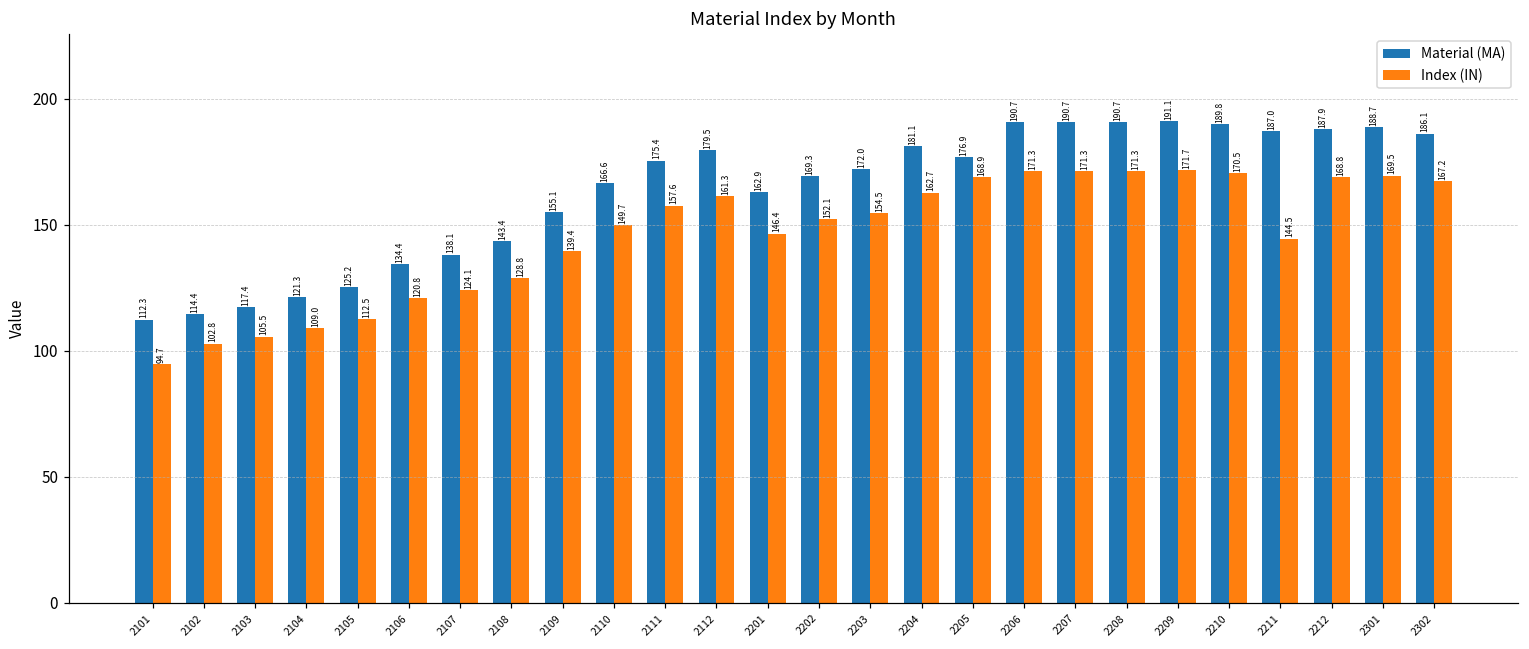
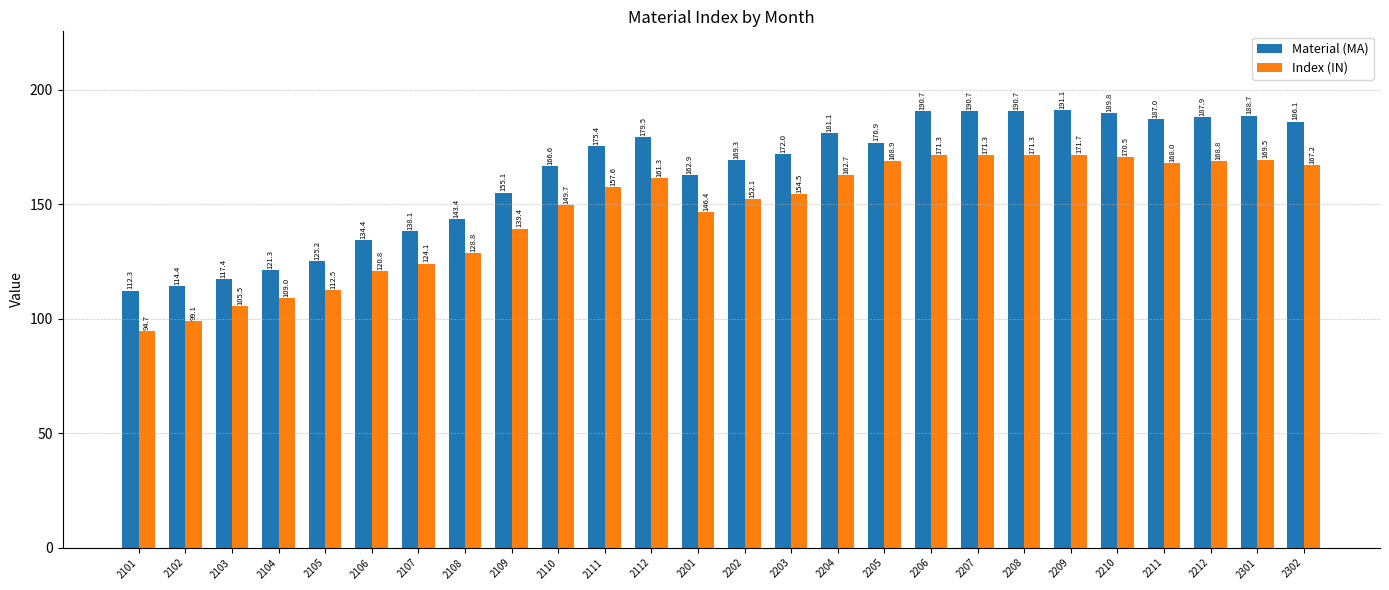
  {
    "Material (MA)": {
      "2101": 112.3,
      "2102": 114.4,
      "2103": 117.4,
      "2104": 121.3,
      "2105": 125.2,
      "2106": 134.4,
      "2107": 138.1,
      "2108": 143.4,
      "2109": 155.1,
      "2110": 166.6,
      "2111": 175.4,
      "2112": 179.5,
      "2201": 162.9,
      "2202": 169.3,
      "2203": 172.0,
      "2204": 181.1,
      "2205": 176.9,
      "2206": 190.7,
      "2207": 190.7,
      "2208": 190.7,
      "2209": 191.1,
      "2210": 189.8,
      "2211": 187.0,
      "2212": 187.9,
      "2301": 188.7,
      "2302": 186.1
    },
    "Index (IN)": {
      "2101": 94.7,
-     "2102": 102.8,
+     "2102": 99.1,
      "2103": 105.5,
      "2104": 109.0,
      "2105": 112.5,
      "2106": 120.8,
      "2107": 124.1,
      "2108": 128.8,
      "2109": 139.4,
      "2110": 149.7,
      "2111": 157.6,
      "2112": 161.3,
      "2201": 146.4,
      "2202": 152.1,
      "2203": 154.5,
      "2204": 162.7,
      "2205": 168.9,
      "2206": 171.3,
      "2207": 171.3,
      "2208": 171.3,
      "2209": 171.7,
      "2210": 170.5,
-     "2211": 144.5,
+     "2211": 168.0,
      "2212": 168.8,
      "2301": 169.5,
      "2302": 167.2
    }
  }
